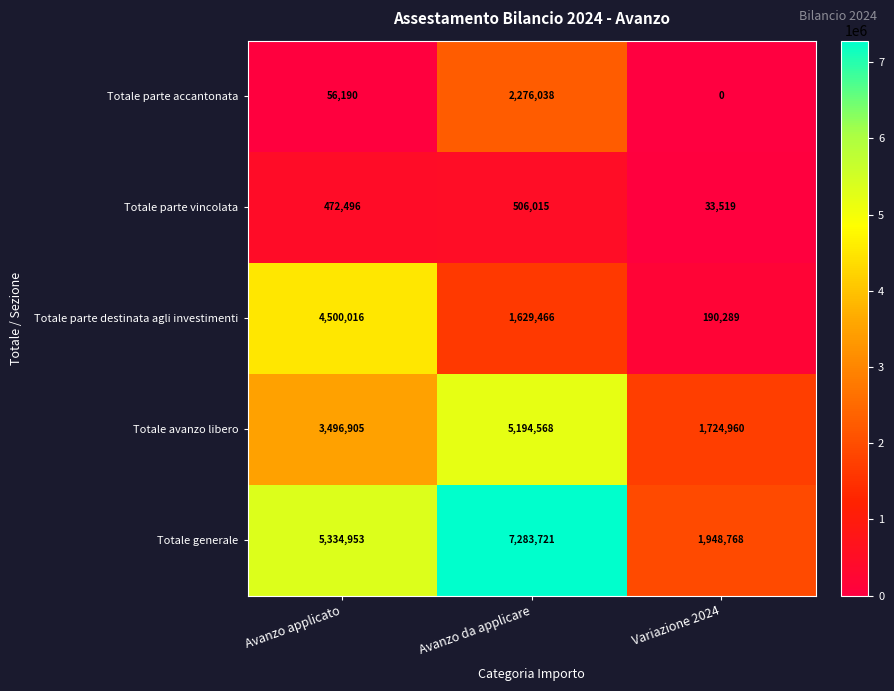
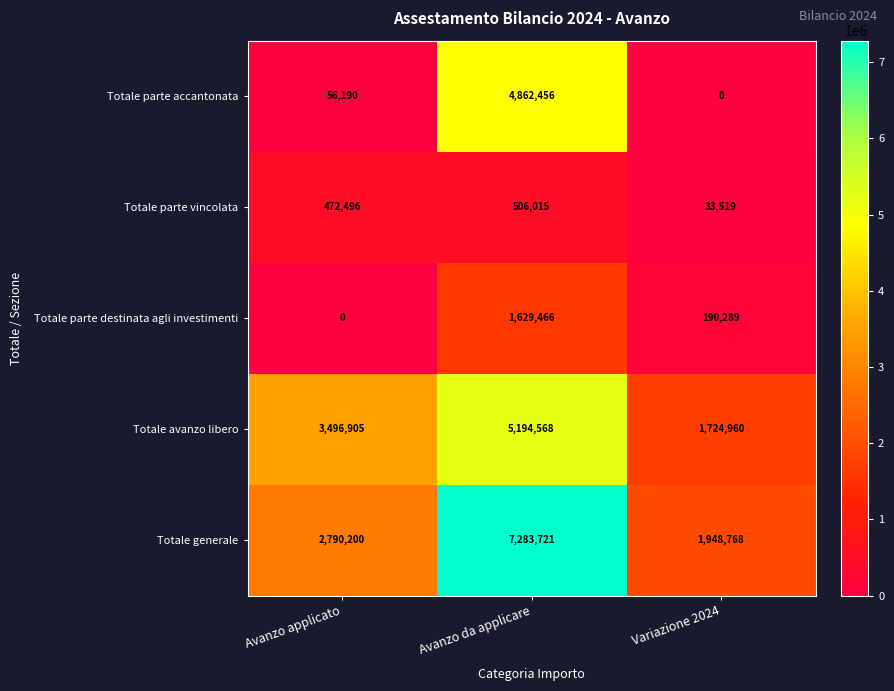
  {
    "Totale parte accantonata": {
      "Avanzo applicato": "56,190",
-     "Avanzo da applicare": "2,276,038",
+     "Avanzo da applicare": "4,862,456",
      "Variazione 2024": "0"
    },
    "Totale parte vincolata": {
      "Avanzo applicato": "472,496",
      "Avanzo da applicare": "506,015",
      "Variazione 2024": "33,519"
    },
    "Totale parte destinata agli investimenti": {
-     "Avanzo applicato": "4,500,016",
+     "Avanzo applicato": "0",
      "Avanzo da applicare": "1,629,466",
      "Variazione 2024": "190,289"
    },
    "Totale avanzo libero": {
      "Avanzo applicato": "3,496,905",
      "Avanzo da applicare": "5,194,568",
      "Variazione 2024": "1,724,960"
    },
    "Totale generale": {
-     "Avanzo applicato": "5,334,953",
+     "Avanzo applicato": "2,790,200",
      "Avanzo da applicare": "7,283,721",
      "Variazione 2024": "1,948,768"
    }
  }
